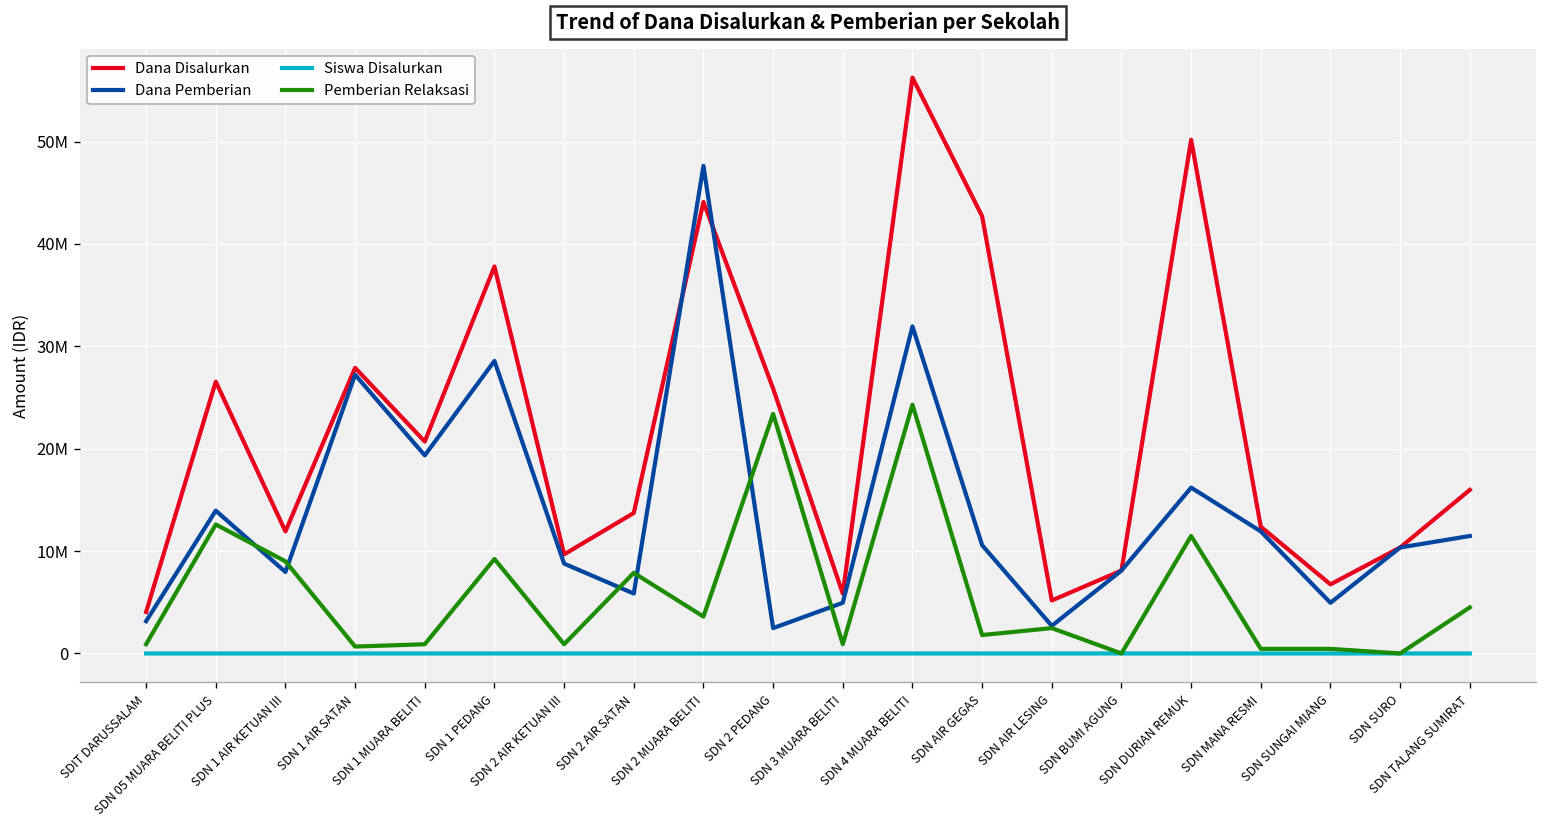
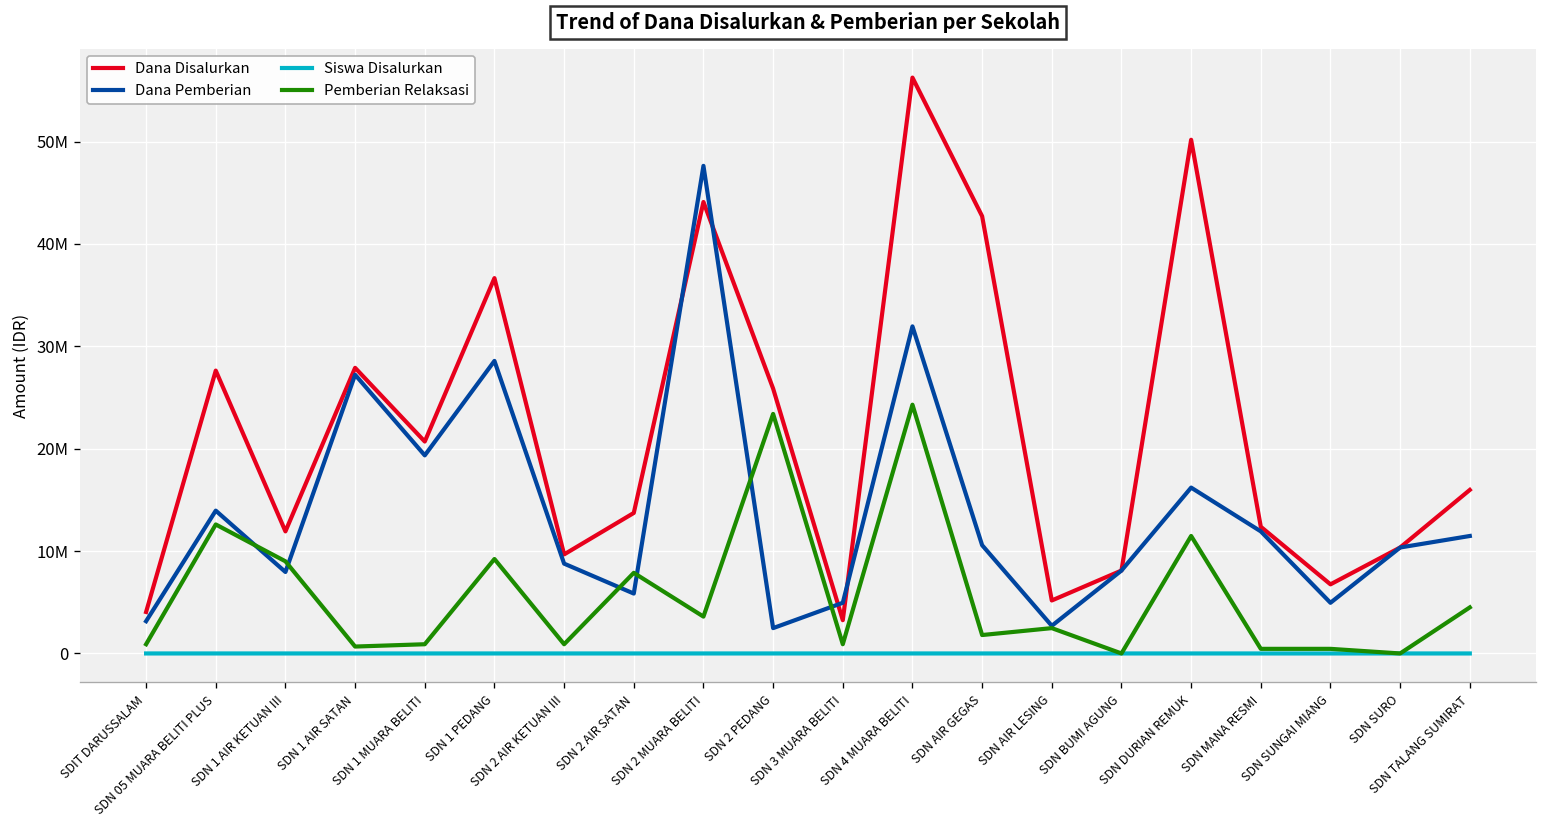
  {
    "Dana Disalurkan": {
      "SDIT DARUSSALAM": 4000000,
-     "SDN 05 MUARA BELITI PLUS": 27000000,
+     "SDN 05 MUARA BELITI PLUS": 28000000,
      "SDN 1 AIR KETUAN III": 12000000,
      "SDN 1 AIR SATAN": 28000000,
      "SDN 1 MUARA BELITI": 21000000,
-     "SDN 1 PEDANG": 38000000,
+     "SDN 1 PEDANG": 37000000,
      "SDN 2 AIR KETUAN III": 10000000,
      "SDN 2 AIR SATAN": 14000000,
      "SDN 2 MUARA BELITI": 44000000,
      "SDN 2 PEDANG": 26000000,
-     "SDN 3 MUARA BELITI": 6000000,
+     "SDN 3 MUARA BELITI": 3000000,
      "SDN 4 MUARA BELITI": 56000000,
      "SDN AIR GEGAS": 43000000,
      "SDN AIR LESING": 5000000,
      "SDN DURIAN REMUK": 50000000,
      "SDN MANA RESMI": 12000000,
      "SDN SUNGAI MIANG": 7000000,
      "SDN TALANG SUMIRAT": 16000000
    },
    "Dana Pemberian": {
      "SDIT DARUSSALAM": 3000000,
      "SDN 05 MUARA BELITI PLUS": 14000000,
      "SDN 1 AIR KETUAN III": 8000000,
      "SDN 1 AIR SATAN": 27000000,
      "SDN 1 MUARA BELITI": 19000000,
      "SDN 1 PEDANG": 29000000,
      "SDN 2 AIR KETUAN III": 9000000,
      "SDN 2 AIR SATAN": 6000000,
      "SDN 2 MUARA BELITI": 48000000,
      "SDN 2 PEDANG": 2000000,
      "SDN 3 MUARA BELITI": 5000000,
      "SDN 4 MUARA BELITI": 32000000,
      "SDN AIR GEGAS": 11000000,
      "SDN DURIAN REMUK": 16000000,
      "SDN MANA RESMI": 12000000,
      "SDN SUNGAI MIANG": 5000000,
      "SDN TALANG SUMIRAT": 11000000
    },
    "Siswa Disalurkan": {
      "SDIT DARUSSALAM": 0,
      "SDN 05 MUARA BELITI PLUS": 0,
      "SDN 1 AIR KETUAN III": 0,
      "SDN 1 AIR SATAN": 0,
      "SDN 1 MUARA BELITI": 0,
      "SDN 1 PEDANG": 0,
      "SDN 2 AIR KETUAN III": 0,
      "SDN 2 AIR SATAN": 0,
      "SDN 2 MUARA BELITI": 0,
      "SDN 2 PEDANG": 0,
      "SDN 3 MUARA BELITI": 0,
      "SDN 4 MUARA BELITI": 0,
      "SDN AIR GEGAS": 0,
      "SDN AIR LESING": 0,
      "SDN DURIAN REMUK": 0,
      "SDN MANA RESMI": 0,
      "SDN SUNGAI MIANG": 0,
      "SDN TALANG SUMIRAT": 0
    },
    "Pemberian Relaksasi": {
      "SDIT DARUSSALAM": 1000000,
      "SDN 05 MUARA BELITI PLUS": 13000000,
      "SDN 1 AIR KETUAN III": 9000000,
      "SDN 1 AIR SATAN": 1000000,
      "SDN 1 MUARA BELITI": 1000000,
      "SDN 1 PEDANG": 9000000,
      "SDN 2 AIR KETUAN III": 1000000,
      "SDN 2 AIR SATAN": 8000000,
      "SDN 2 MUARA BELITI": 4000000,
      "SDN 2 PEDANG": 23000000,
      "SDN 3 MUARA BELITI": 1000000,
      "SDN 4 MUARA BELITI": 24000000,
      "SDN AIR GEGAS": 2000000,
      "SDN DURIAN REMUK": 11000000,
      "SDN MANA RESMI": 0,
      "SDN SUNGAI MIANG": 0,
      "SDN TALANG SUMIRAT": 5000000
    }
  }
